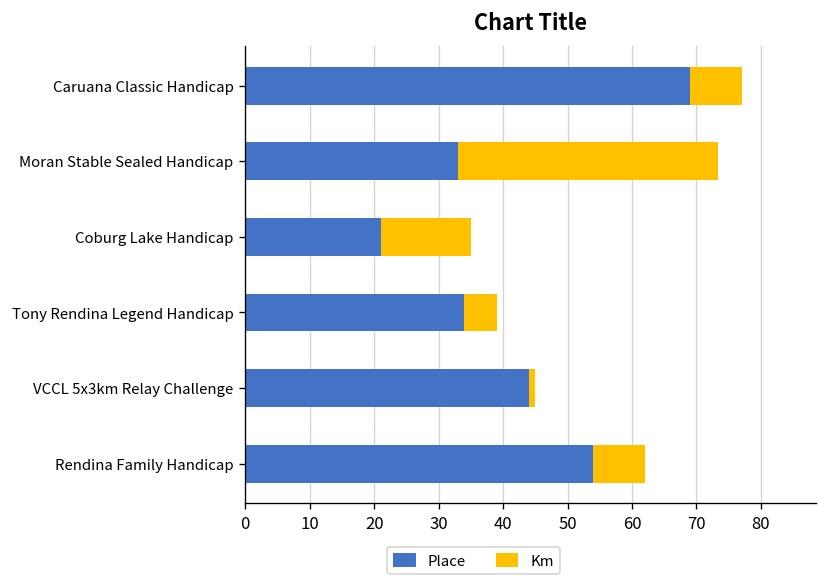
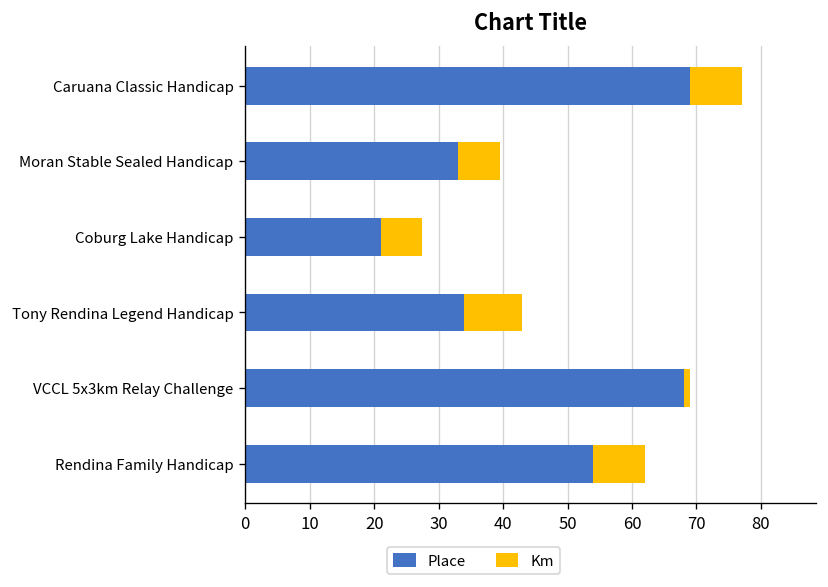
  {
    "Place": {
      "Caruana Classic Handicap": 69,
      "Moran Stable Sealed Handicap": 33,
      "Coburg Lake Handicap": 21,
      "Tony Rendina Legend Handicap": 34,
-     "VCCL 5x3km Relay Challenge": 44,
+     "VCCL 5x3km Relay Challenge": 68,
      "Rendina Family Handicap": 54
    },
    "Km": {
      "Caruana Classic Handicap": 8,
-     "Moran Stable Sealed Handicap": 40,
-     "Coburg Lake Handicap": 14,
-     "Tony Rendina Legend Handicap": 5,
+     "Moran Stable Sealed Handicap": 7,
+     "Coburg Lake Handicap": 7,
+     "Tony Rendina Legend Handicap": 9,
      "VCCL 5x3km Relay Challenge": 1,
      "Rendina Family Handicap": 8
    }
  }
